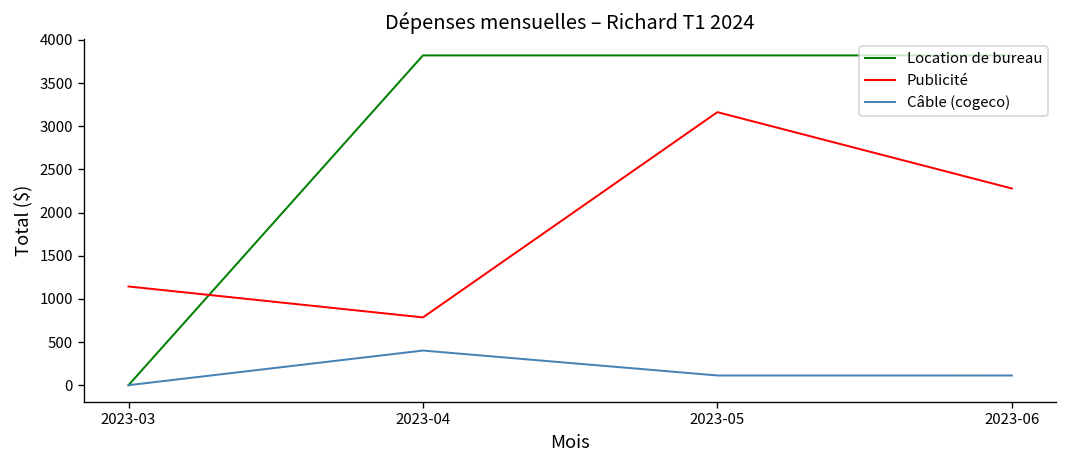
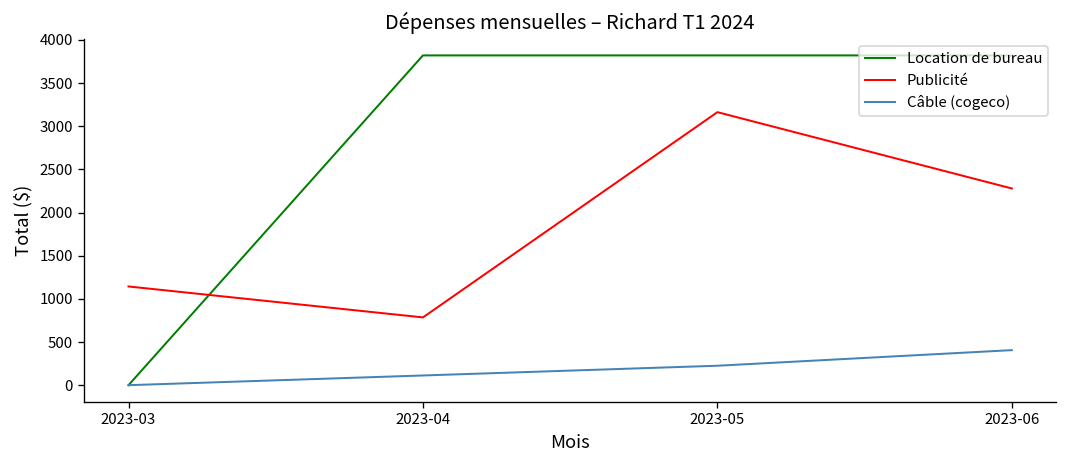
  {
    "Location de bureau": {
      "2023-04": 3800,
      "2023-05": 3800
    },
    "Publicité": {
      "2023-03": 1100,
      "2023-04": 800,
      "2023-05": 3200,
      "2023-06": 2300
    },
    "Câble (cogeco)": {
-     "2023-04": 400,
-     "2023-05": 100,
-     "2023-06": 100
+     "2023-04": 100,
+     "2023-05": 200,
+     "2023-06": 400
    }
  }
